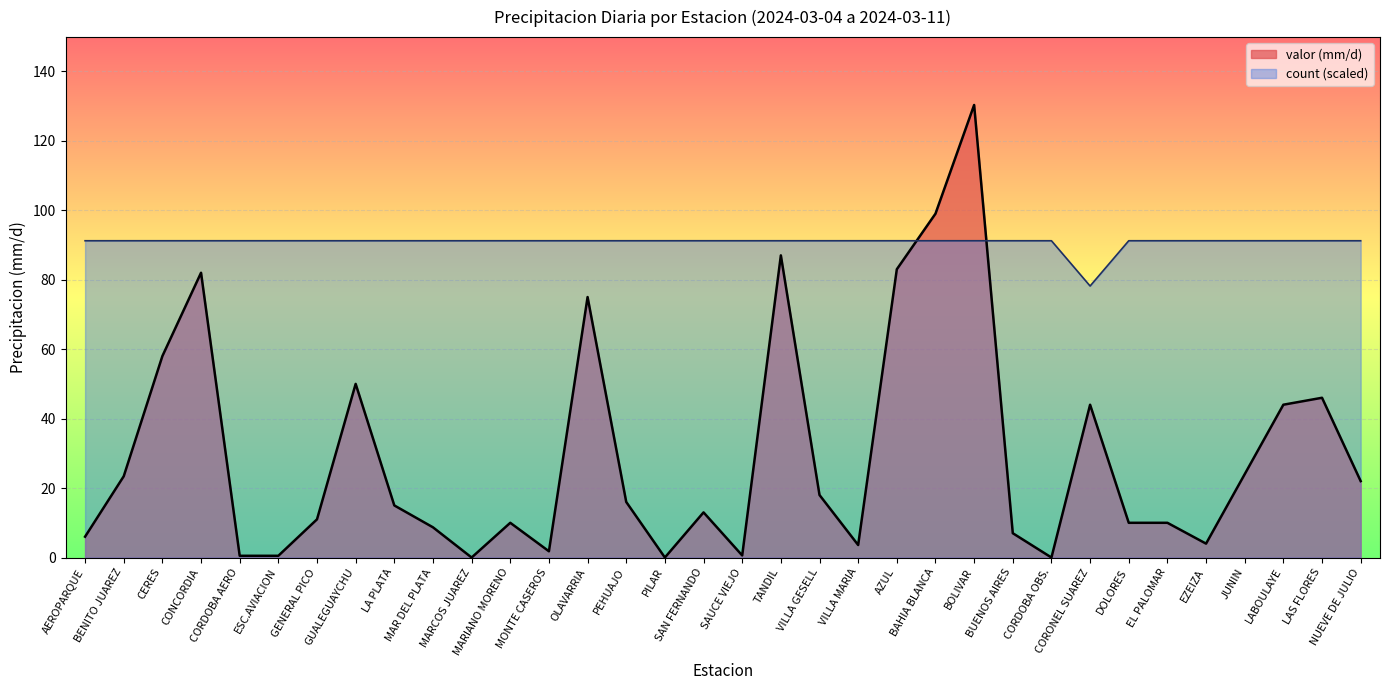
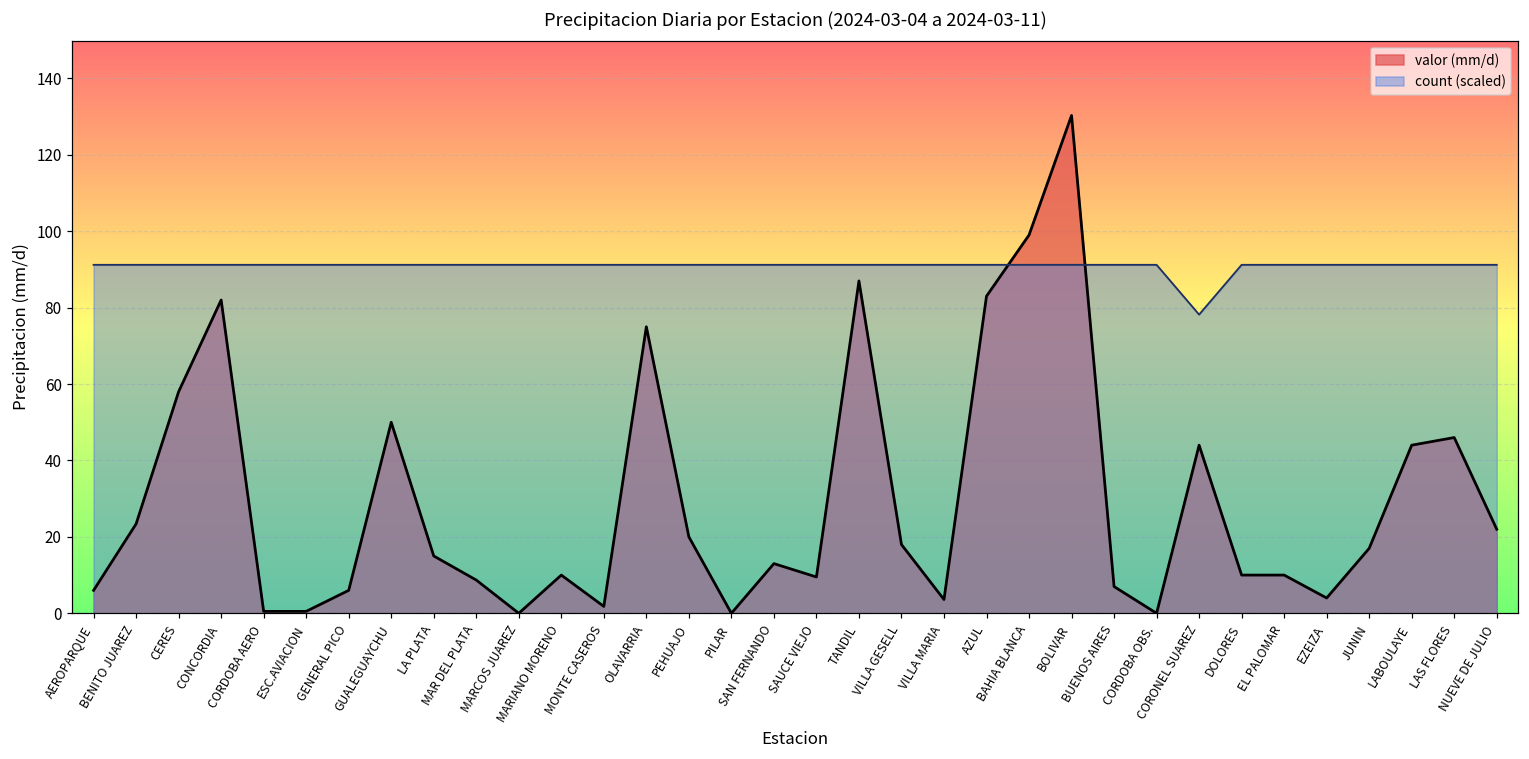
  {
    "valor (mm/d)": {
      "AEROPARQUE": 6,
      "BENITO JUAREZ": 23,
      "CERES": 58,
      "CONCORDIA": 82,
      "CORDOBA AERO": 1,
      "ESC.AVIACION": 1,
-     "GENERAL PICO": 11,
+     "GENERAL PICO": 6,
      "GUALEGUAYCHU": 50,
      "LA PLATA": 15,
      "MAR DEL PLATA": 9,
      "MARCOS JUAREZ": 0,
      "MARIANO MORENO": 10,
      "MONTE CASEROS": 2,
      "OLAVARRIA": 75,
-     "PEHUAJO": 16,
+     "PEHUAJO": 20,
      "PILAR": 0,
      "SAN FERNANDO": 13,
-     "SAUCE VIEJO": 1,
+     "SAUCE VIEJO": 10,
      "TANDIL": 87,
      "VILLA GESELL": 18,
      "VILLA MARIA": 4,
      "AZUL": 83,
      "BAHIA BLANCA": 99,
      "BOLIVAR": 130,
      "BUENOS AIRES": 7,
      "CORDOBA OBS.": 0,
      "CORONEL SUAREZ": 44,
      "DOLORES": 10,
      "EL PALOMAR": 10,
      "EZEIZA": 4,
-     "JUNIN": 24,
+     "JUNIN": 17,
      "LABOULAYE": 44,
      "LAS FLORES": 46,
      "NUEVE DE JULIO": 22
    },
    "count (scaled)": {
      "AEROPARQUE": 91,
      "BENITO JUAREZ": 91,
      "CERES": 91,
      "CONCORDIA": 91,
      "CORDOBA AERO": 91,
      "ESC.AVIACION": 91,
      "GENERAL PICO": 91,
      "GUALEGUAYCHU": 91,
      "LA PLATA": 91,
      "MAR DEL PLATA": 91,
      "MARCOS JUAREZ": 91,
      "MARIANO MORENO": 91,
      "MONTE CASEROS": 91,
      "OLAVARRIA": 91,
      "PEHUAJO": 91,
      "PILAR": 91,
      "SAN FERNANDO": 91,
      "SAUCE VIEJO": 91,
      "TANDIL": 91,
      "VILLA GESELL": 91,
      "VILLA MARIA": 91,
      "AZUL": 91,
      "BAHIA BLANCA": 91,
      "BOLIVAR": 91,
      "BUENOS AIRES": 91,
      "CORDOBA OBS.": 91,
      "CORONEL SUAREZ": 78,
      "DOLORES": 91,
      "EL PALOMAR": 91,
      "EZEIZA": 91,
      "JUNIN": 91,
      "LABOULAYE": 91,
      "LAS FLORES": 91,
      "NUEVE DE JULIO": 91
    }
  }
